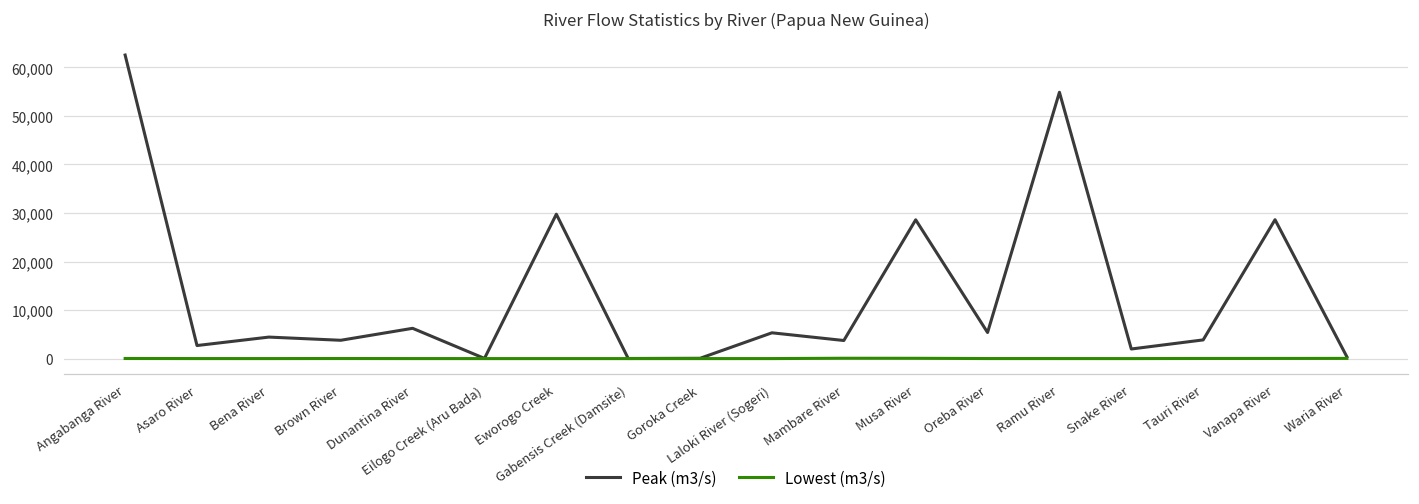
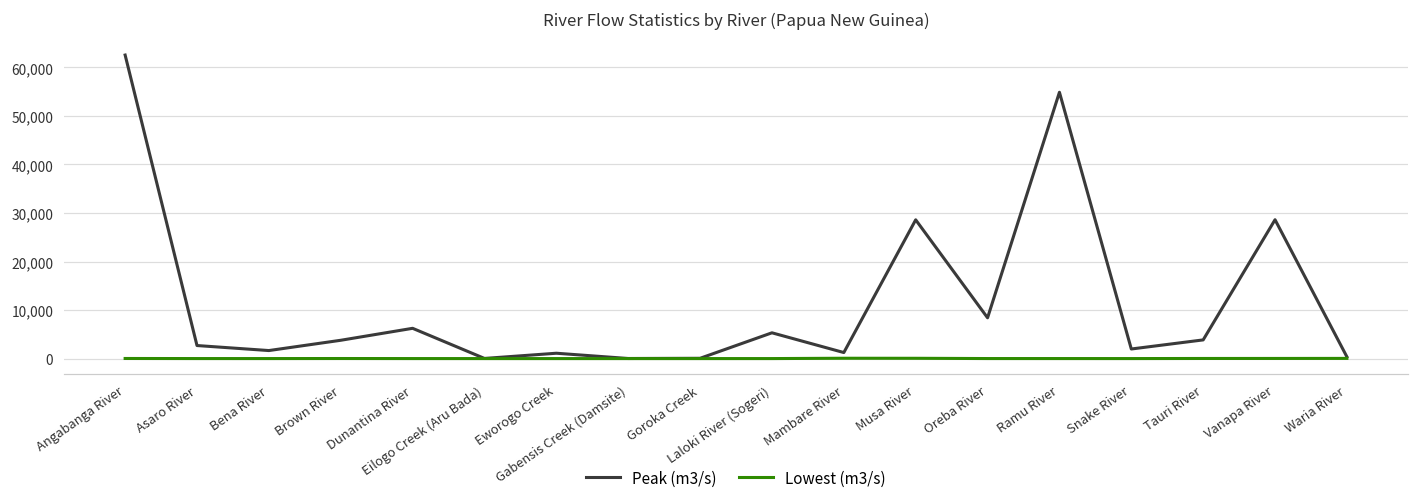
  {
    "Peak (m3/s)": {
      "Angabanga River": "63,000",
      "Asaro River": "3,000",
-     "Bena River": "4,000",
+     "Bena River": "2,000",
      "Brown River": "4,000",
      "Dunantina River": "6,000",
-     "Eworogo Creek": "30,000",
+     "Eworogo Creek": "1,000",
      "Laloki River (Sogeri)": "5,000",
-     "Mambare River": "4,000",
+     "Mambare River": "1,000",
      "Musa River": "29,000",
-     "Oreba River": "5,000",
+     "Oreba River": "8,000",
      "Ramu River": "55,000",
      "Snake River": "2,000",
      "Tauri River": "4,000",
      "Vanapa River": "29,000"
    },
    "Lowest (m3/s)": {
      "Angabanga River": "0",
      "Asaro River": "0",
      "Bena River": "0",
      "Brown River": "0",
      "Dunantina River": "0",
      "Eworogo Creek": "0",
      "Laloki River (Sogeri)": "0",
      "Mambare River": "0",
      "Musa River": "0",
      "Oreba River": "0",
      "Ramu River": "0",
      "Snake River": "0",
      "Tauri River": "0",
      "Vanapa River": "0"
    }
  }
